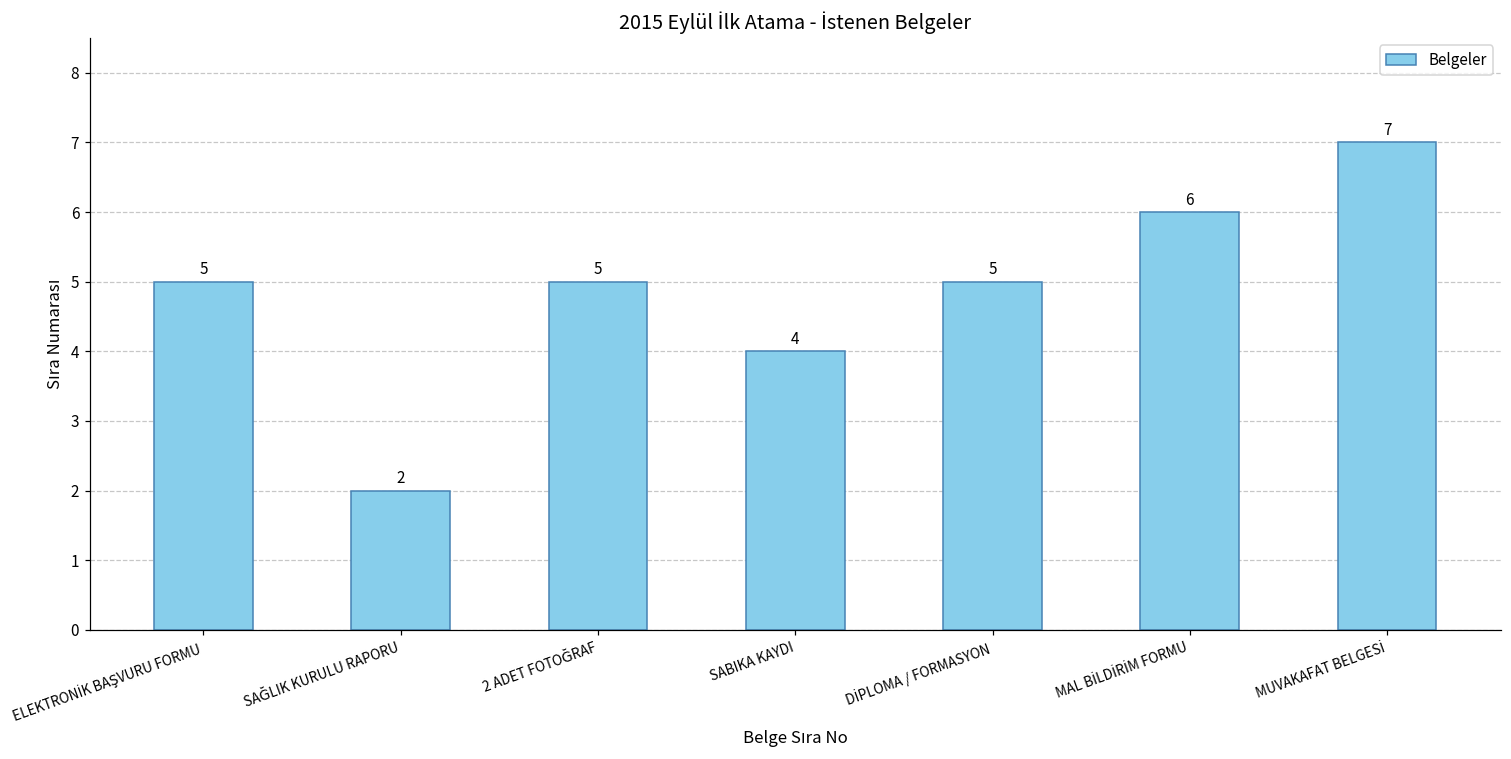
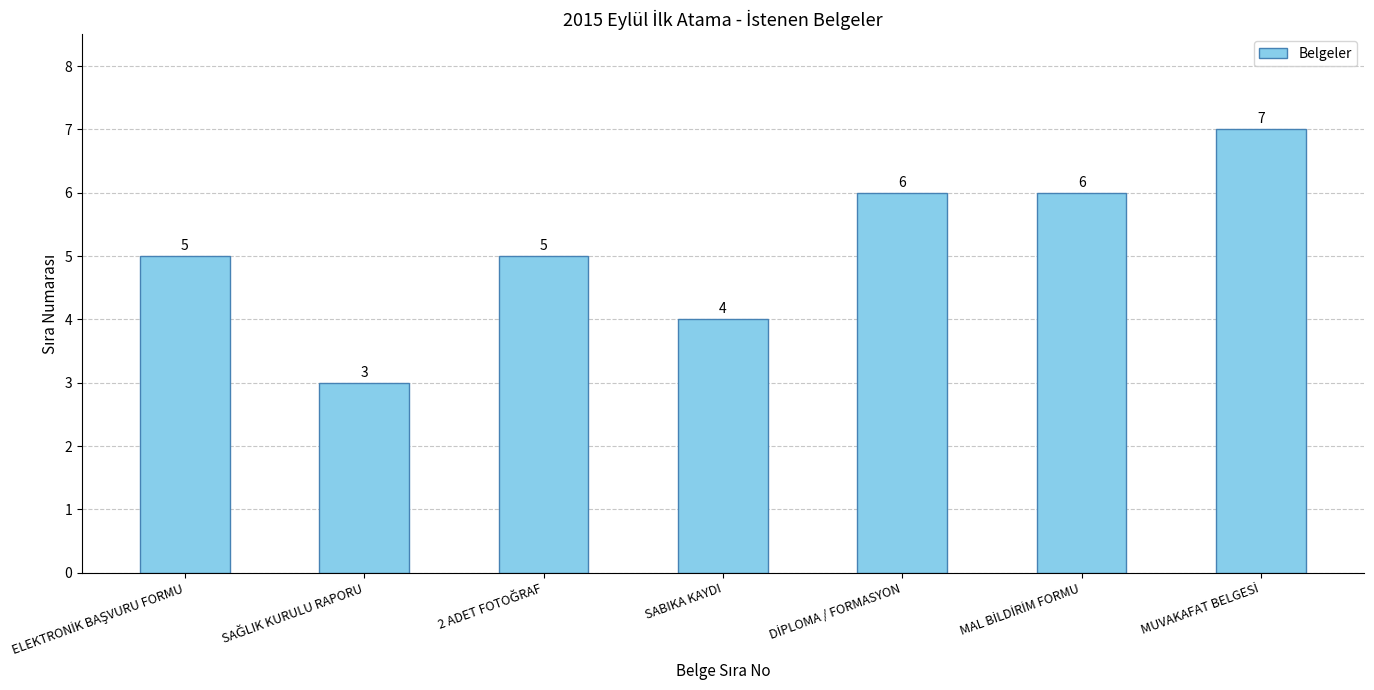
  {
    "ELEKTRONİK BAŞVURU FORMU": 5,
-   "SAĞLIK KURULU RAPORU": 2,
+   "SAĞLIK KURULU RAPORU": 3,
    "2 ADET FOTOĞRAF": 5,
    "SABIKA KAYDI": 4,
-   "DİPLOMA / FORMASYON": 5,
+   "DİPLOMA / FORMASYON": 6,
    "MAL BİLDİRİM FORMU": 6,
    "MUVAKAFAT BELGESİ": 7
  }
